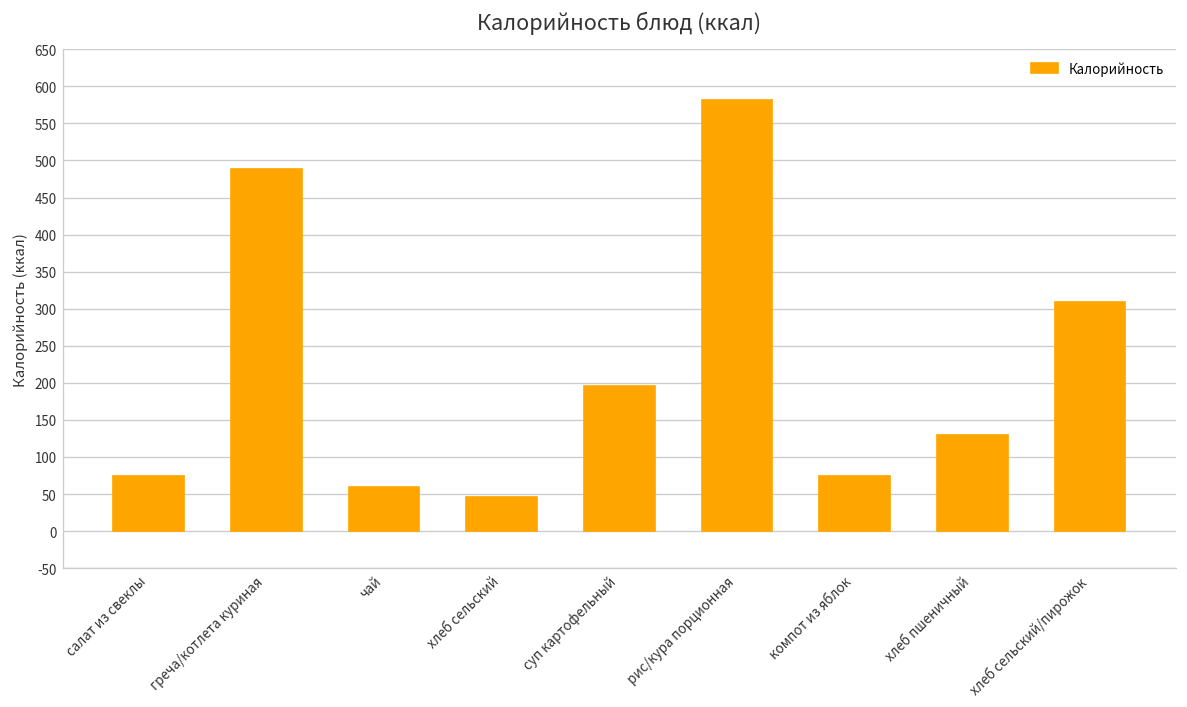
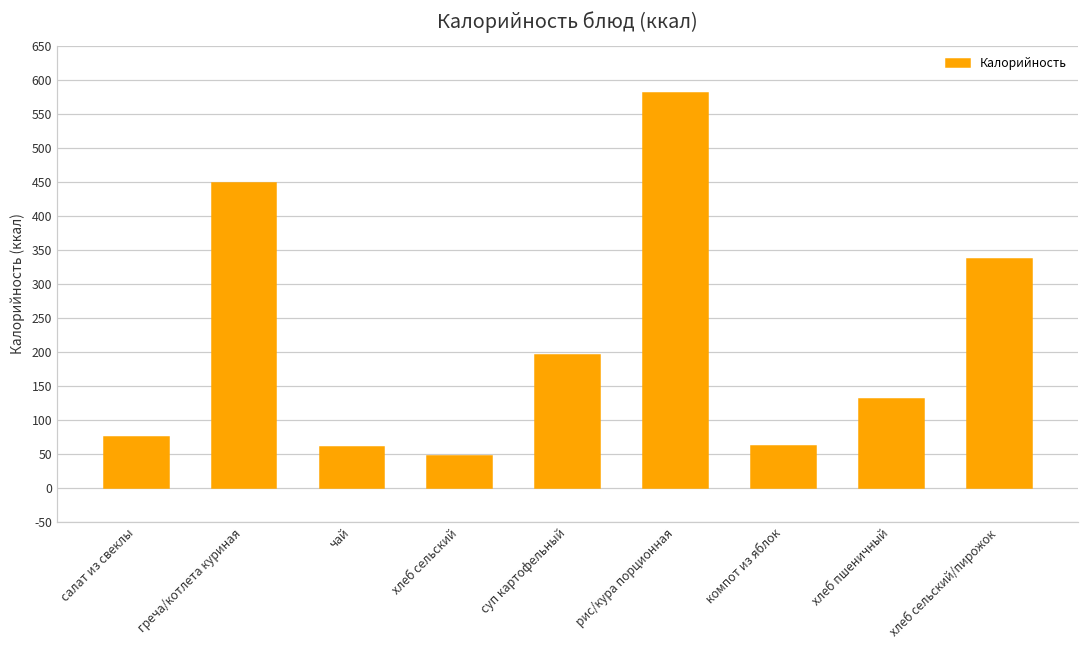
  {
    "салат из свеклы": 70,
-   "греча/котлета куриная": 490,
+   "греча/котлета куриная": 450,
    "чай": 60,
    "хлеб сельский": 50,
    "суп картофельный": 200,
    "рис/кура порционная": 580,
-   "компот из яблок": 70,
+   "компот из яблок": 60,
    "хлеб пшеничный": 130,
-   "хлеб сельский/пирожок": 310
+   "хлеб сельский/пирожок": 340
  }
